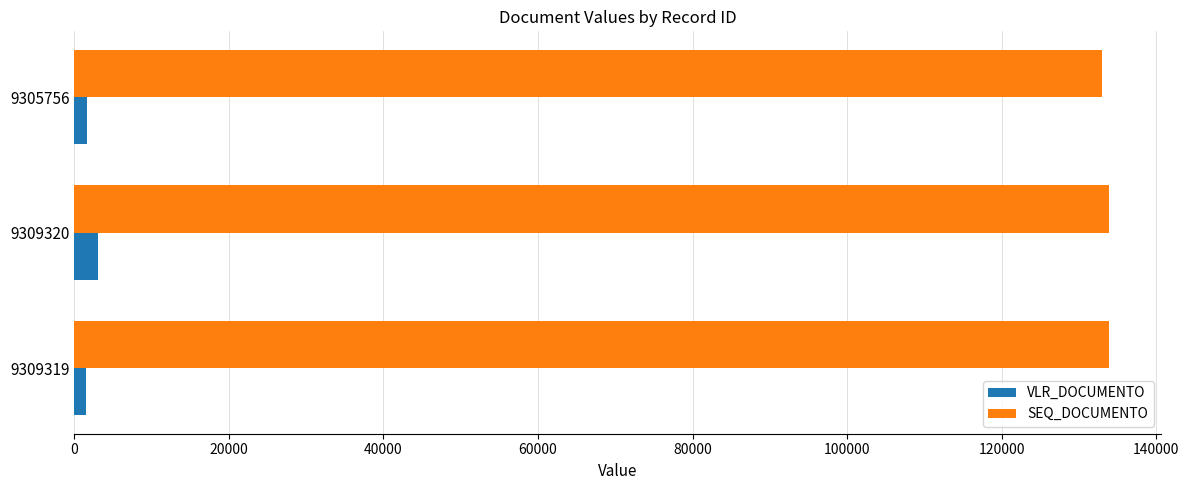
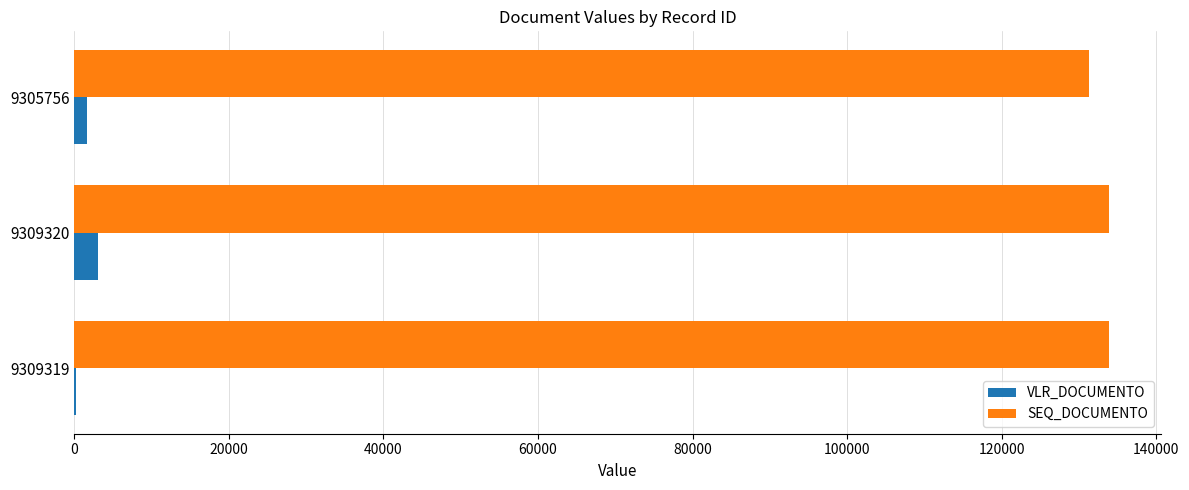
  {
    "VLR_DOCUMENTO": {
      "9305756": 2000,
      "9309320": 3000,
-     "9309319": 2000
+     "9309319": 0
    },
    "SEQ_DOCUMENTO": {
-     "9305756": 133000,
+     "9305756": 131000,
      "9309320": 134000,
      "9309319": 134000
    }
  }
